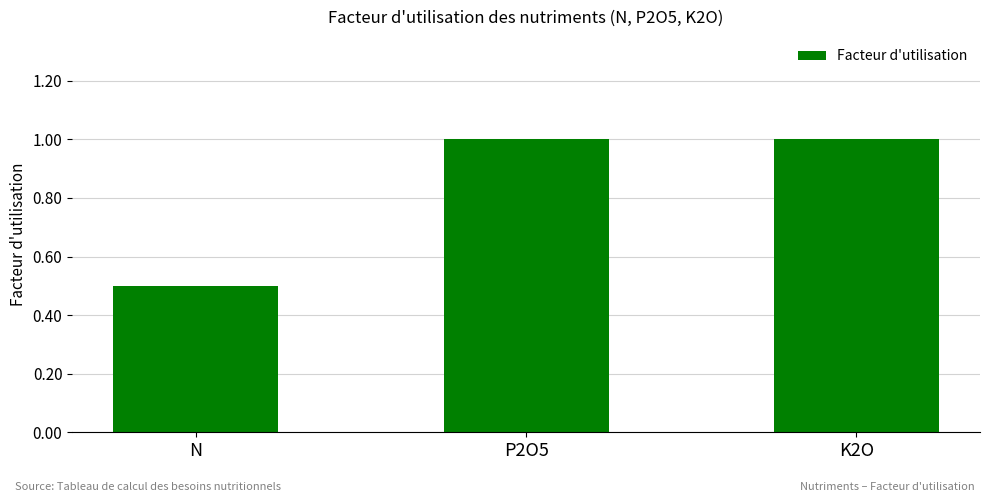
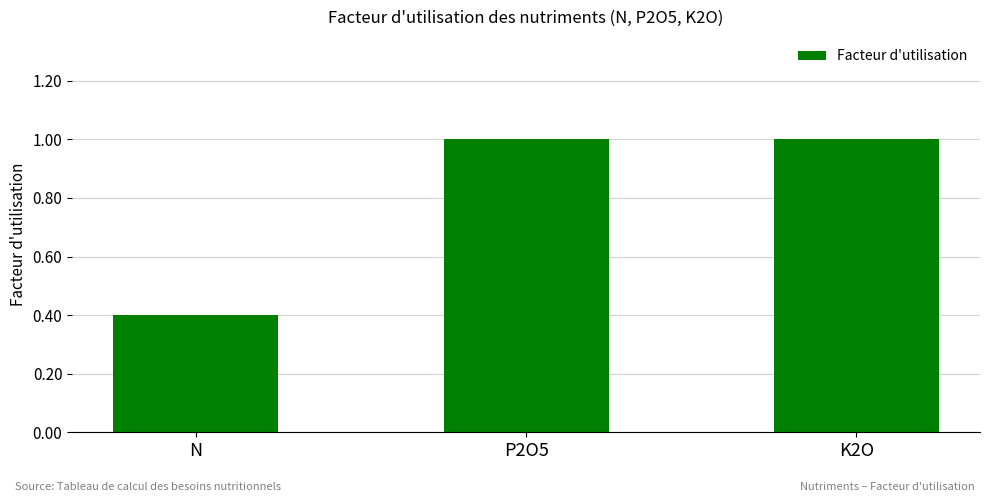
  {
-   "N": 0.5,
+   "N": 0.4,
    "P2O5": 1.0,
    "K2O": 1.0
  }
